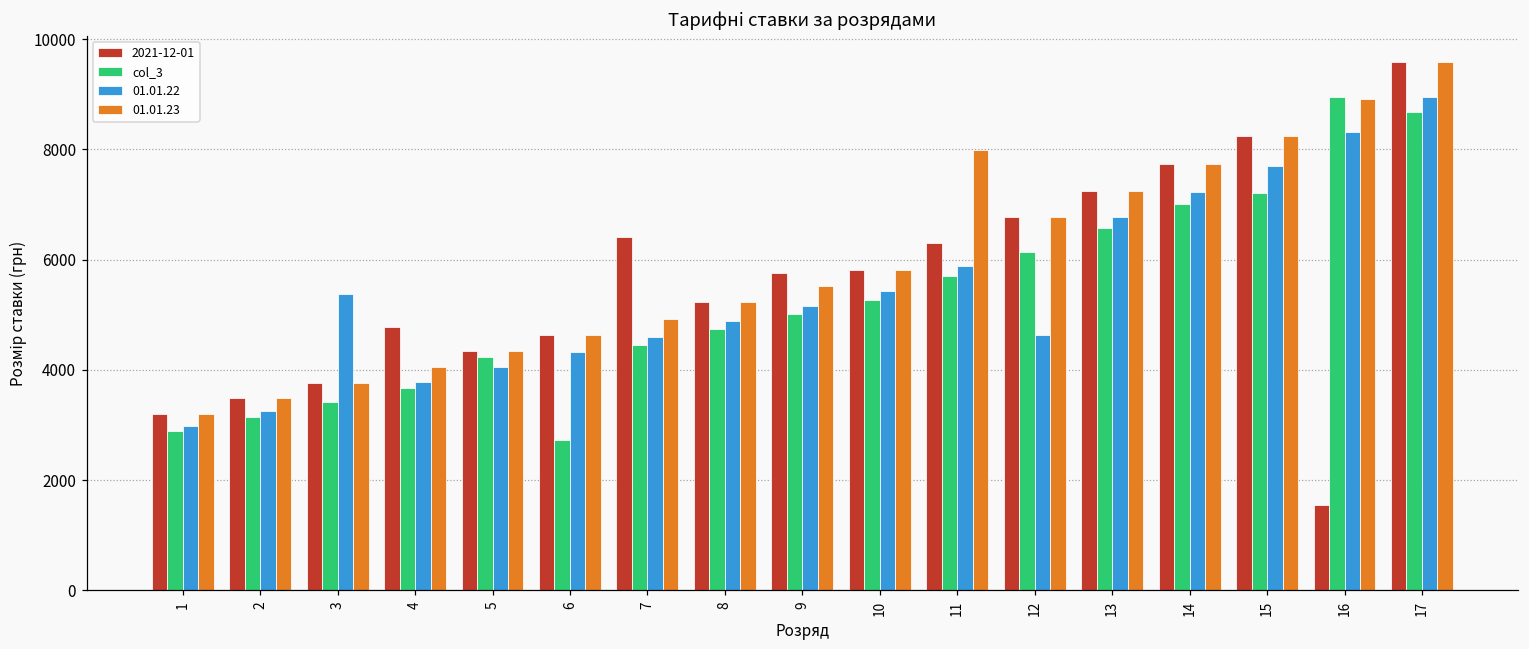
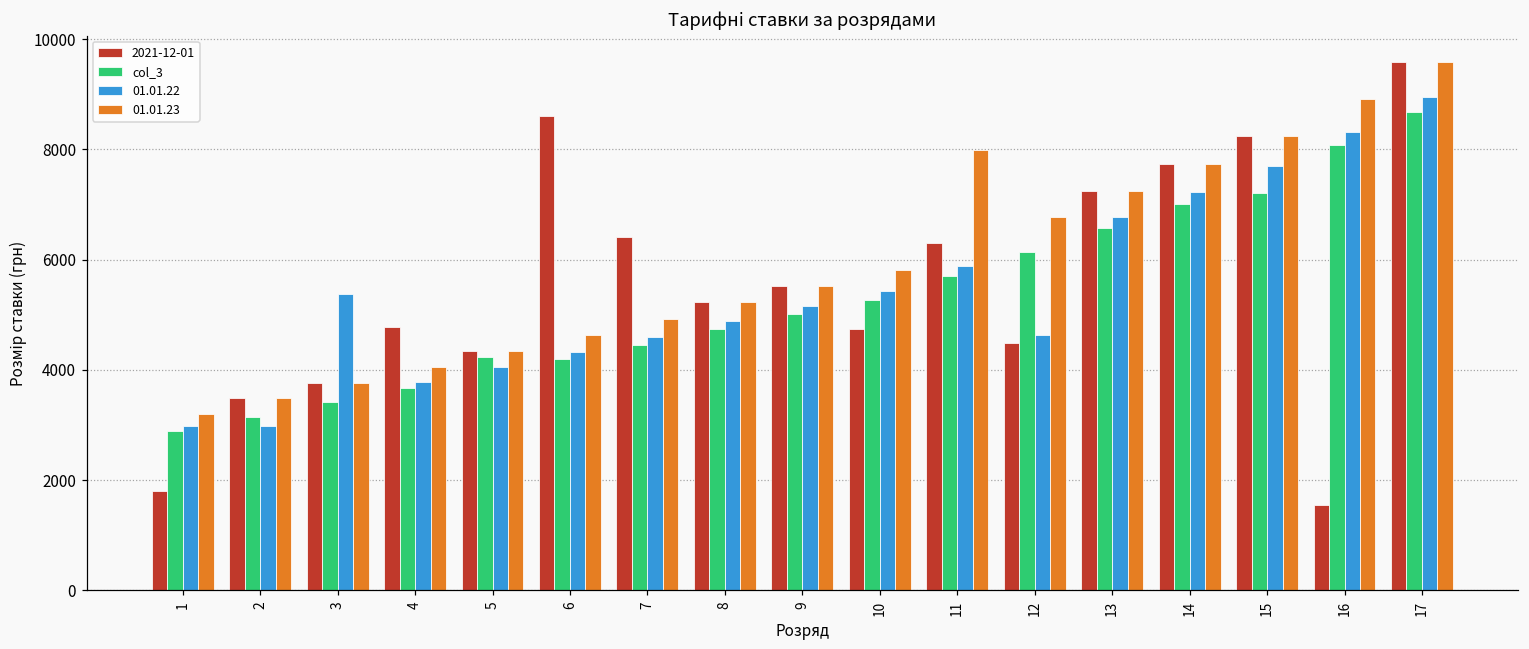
  {
    "2021-12-01": {
-     "1": 3200,
+     "1": 1800,
      "2": 3500,
      "3": 3800,
      "4": 4800,
      "5": 4300,
-     "6": 4600,
+     "6": 8600,
      "7": 6400,
      "8": 5200,
-     "9": 5800,
-     "10": 5800,
+     "9": 5500,
+     "10": 4700,
      "11": 6300,
-     "12": 6800,
+     "12": 4500,
      "13": 7300,
      "14": 7700,
      "15": 8200,
      "16": 1600,
      "17": 9600
    },
    "col_3": {
      "1": 2900,
      "2": 3200,
      "3": 3400,
      "4": 3700,
      "5": 4200,
-     "6": 2700,
+     "6": 4200,
      "7": 4500,
      "8": 4700,
      "9": 5000,
      "10": 5300,
      "11": 5700,
      "12": 6100,
      "13": 6600,
      "14": 7000,
      "15": 7200,
-     "16": 9000,
+     "16": 8100,
      "17": 8700
    },
    "01.01.22": {
      "1": 3000,
-     "2": 3300,
+     "2": 3000,
      "3": 5400,
      "4": 3800,
      "5": 4100,
      "6": 4300,
      "7": 4600,
      "8": 4900,
      "9": 5200,
      "10": 5400,
      "11": 5900,
      "12": 4600,
      "13": 6800,
      "14": 7200,
      "15": 7700,
      "16": 8300,
      "17": 8900
    },
    "01.01.23": {
      "1": 3200,
      "2": 3500,
      "3": 3800,
      "4": 4100,
      "5": 4300,
      "6": 4600,
      "7": 4900,
      "8": 5200,
      "9": 5500,
      "10": 5800,
      "11": 8000,
      "12": 6800,
      "13": 7300,
      "14": 7700,
      "15": 8200,
      "16": 8900,
      "17": 9600
    }
  }
